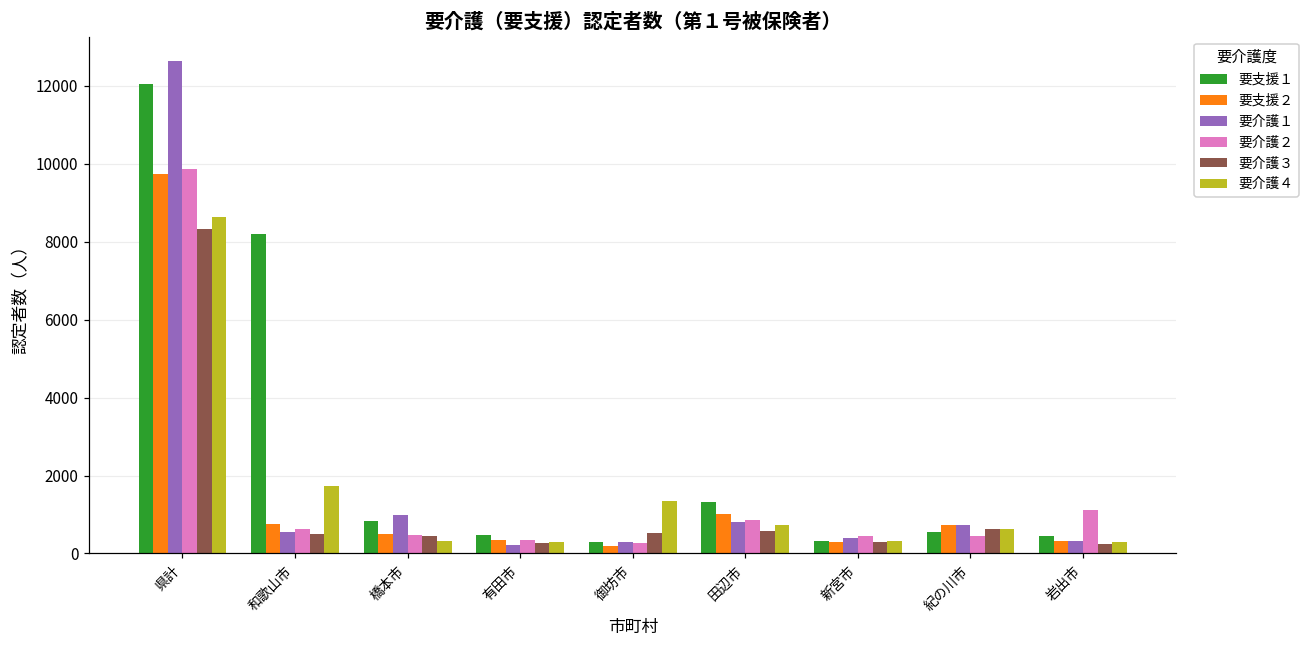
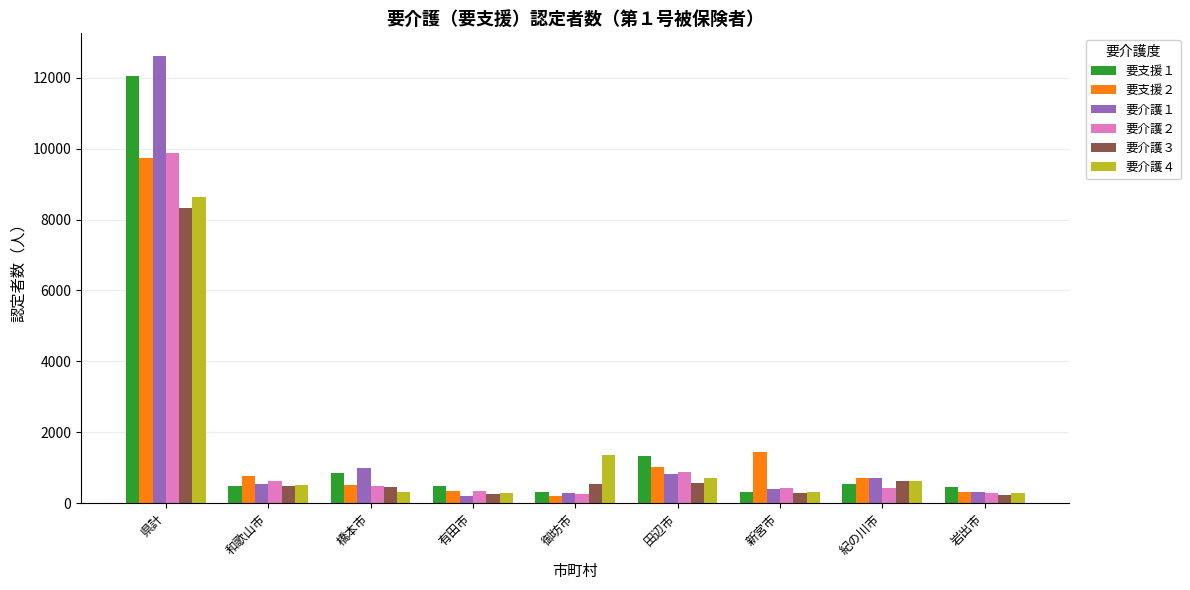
  {
    "要支援１": {
      "県計": 12000,
-     "和歌山市": 8200,
+     "和歌山市": 500,
      "橋本市": 800,
      "有田市": 500,
      "御坊市": 300,
      "田辺市": 1300,
      "新宮市": 300,
      "紀の川市": 500,
      "岩出市": 500
    },
    "要支援２": {
      "県計": 9700,
      "和歌山市": 800,
      "橋本市": 500,
      "有田市": 300,
      "御坊市": 200,
      "田辺市": 1000,
-     "新宮市": 300,
+     "新宮市": 1400,
      "紀の川市": 700,
      "岩出市": 300
    },
    "要介護１": {
      "県計": 12600,
      "和歌山市": 500,
      "橋本市": 1000,
      "有田市": 200,
      "御坊市": 300,
      "田辺市": 800,
      "新宮市": 400,
      "紀の川市": 700,
      "岩出市": 300
    },
    "要介護２": {
      "県計": 9900,
      "和歌山市": 600,
      "橋本市": 500,
      "有田市": 300,
      "御坊市": 300,
      "田辺市": 900,
      "新宮市": 400,
      "紀の川市": 400,
-     "岩出市": 1100
+     "岩出市": 300
    },
    "要介護３": {
      "県計": 8300,
      "和歌山市": 500,
      "橋本市": 400,
      "有田市": 300,
      "御坊市": 500,
      "田辺市": 600,
      "新宮市": 300,
      "紀の川市": 600,
      "岩出市": 200
    },
    "要介護４": {
      "県計": 8600,
-     "和歌山市": 1700,
+     "和歌山市": 500,
      "橋本市": 300,
      "有田市": 300,
      "御坊市": 1300,
      "田辺市": 700,
      "新宮市": 300,
      "紀の川市": 600,
      "岩出市": 300
    }
  }
